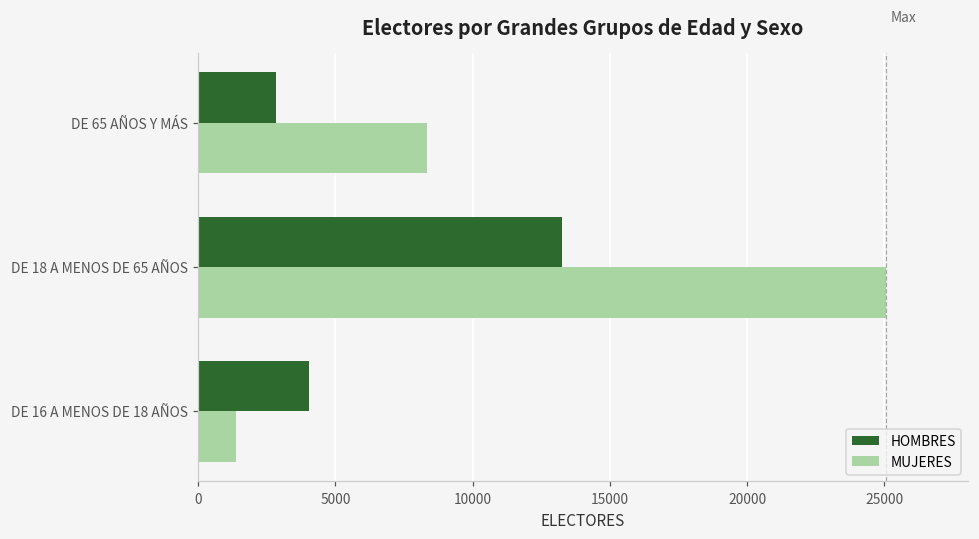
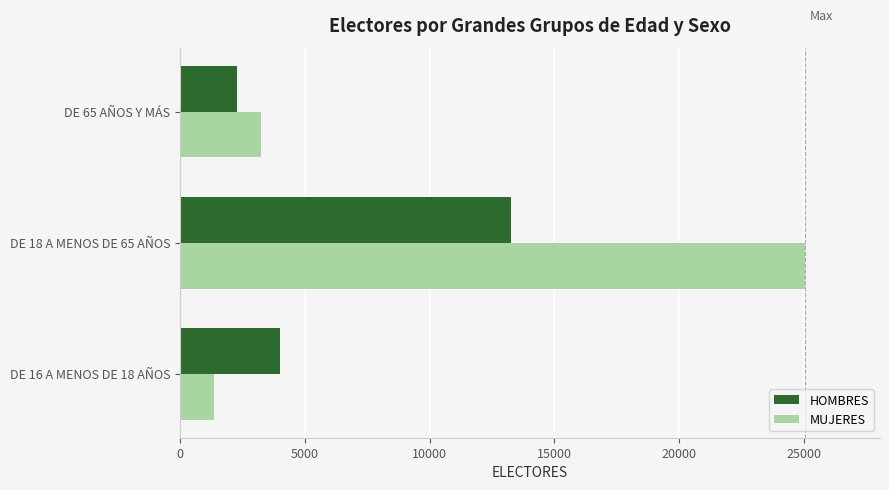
  {
    "HOMBRES": {
-     "DE 65 AÑOS Y MÁS": 2800,
+     "DE 65 AÑOS Y MÁS": 2300,
      "DE 18 A MENOS DE 65 AÑOS": 13300,
      "DE 16 A MENOS DE 18 AÑOS": 4000
    },
    "MUJERES": {
-     "DE 65 AÑOS Y MÁS": 8300,
+     "DE 65 AÑOS Y MÁS": 3200,
      "DE 18 A MENOS DE 65 AÑOS": 25000,
      "DE 16 A MENOS DE 18 AÑOS": 1400
    }
  }
